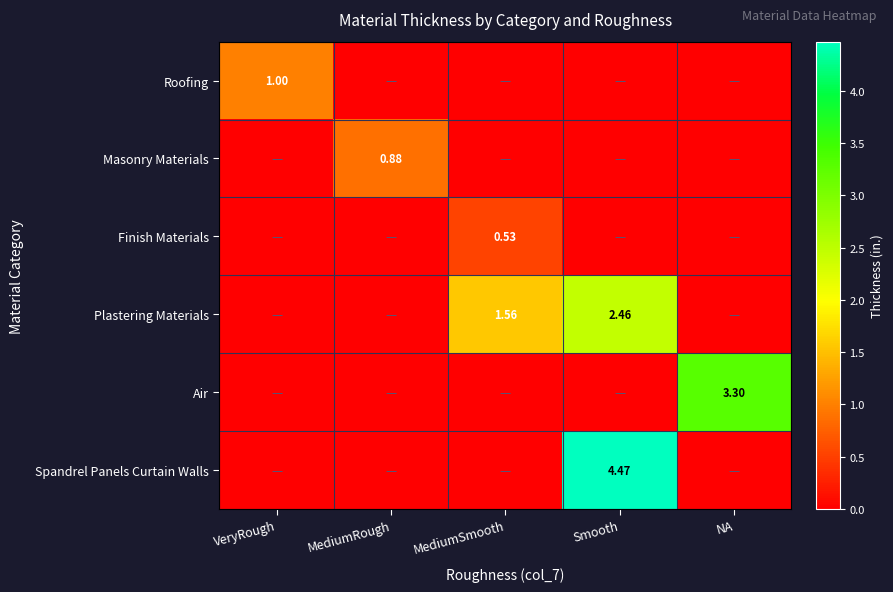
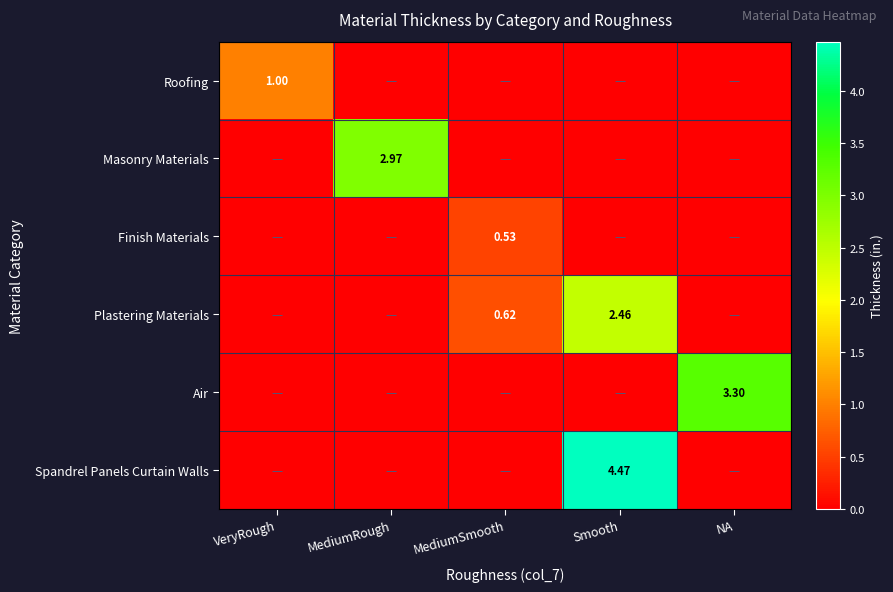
  {
    "Roofing": {
      "VeryRough": 1.00
    },
    "Masonry Materials": {
-     "MediumRough": 0.88
+     "MediumRough": 2.97
    },
    "Finish Materials": {
      "MediumSmooth": 0.53
    },
    "Plastering Materials": {
-     "MediumSmooth": 1.56,
+     "MediumSmooth": 0.62,
      "Smooth": 2.46
    },
    "Air": {
      "NA": 3.30
    },
    "Spandrel Panels Curtain Walls": {
      "Smooth": 4.47
    }
  }
